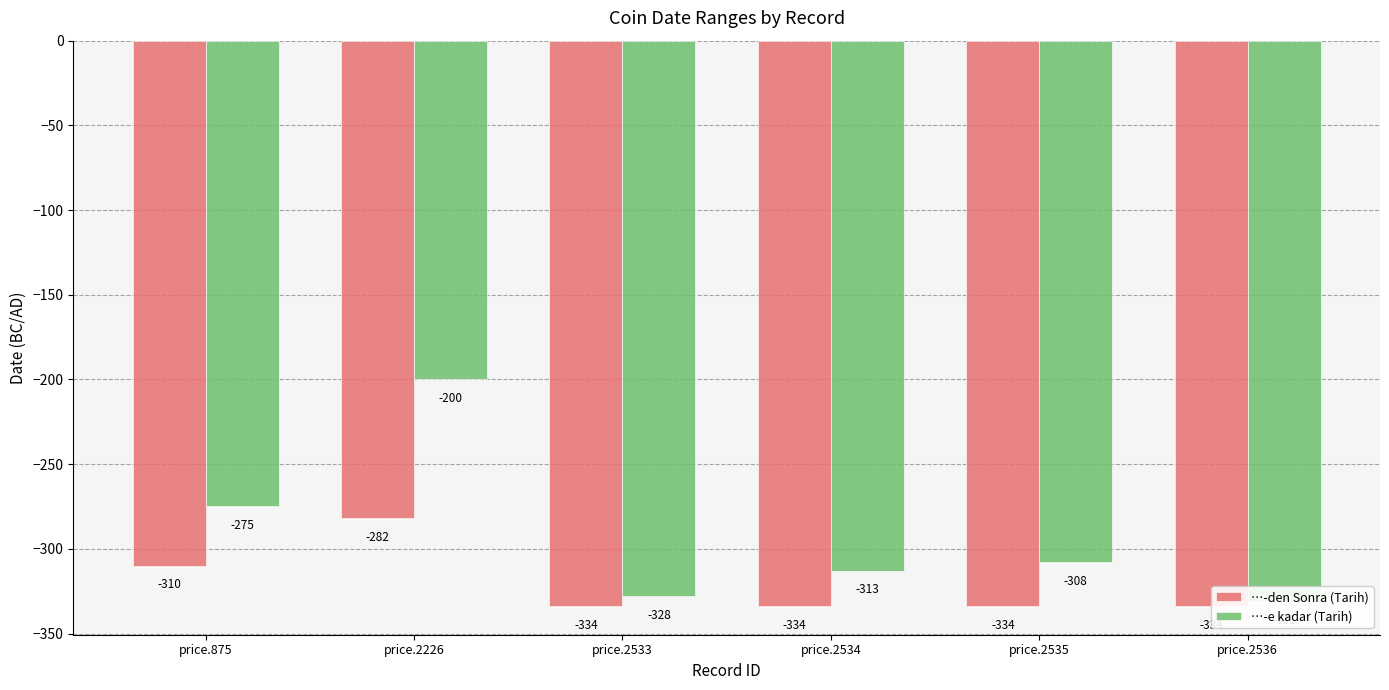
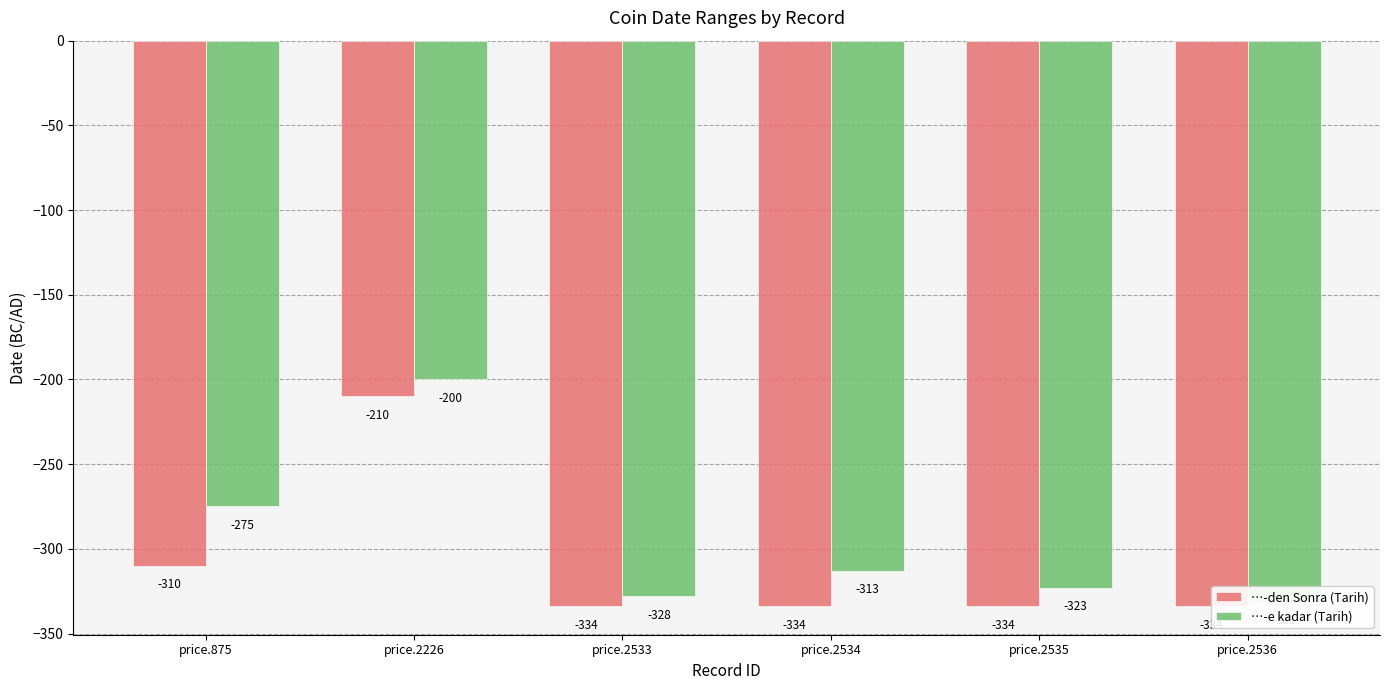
  {
    "…-den Sonra (Tarih)": {
      "price.875": -310,
-     "price.2226": -282,
+     "price.2226": -210,
      "price.2533": -334,
      "price.2534": -334,
      "price.2535": -334
    },
    "…-e kadar (Tarih)": {
      "price.875": -275,
      "price.2226": -200,
      "price.2533": -328,
      "price.2534": -313,
-     "price.2535": -308
+     "price.2535": -323
    }
  }
